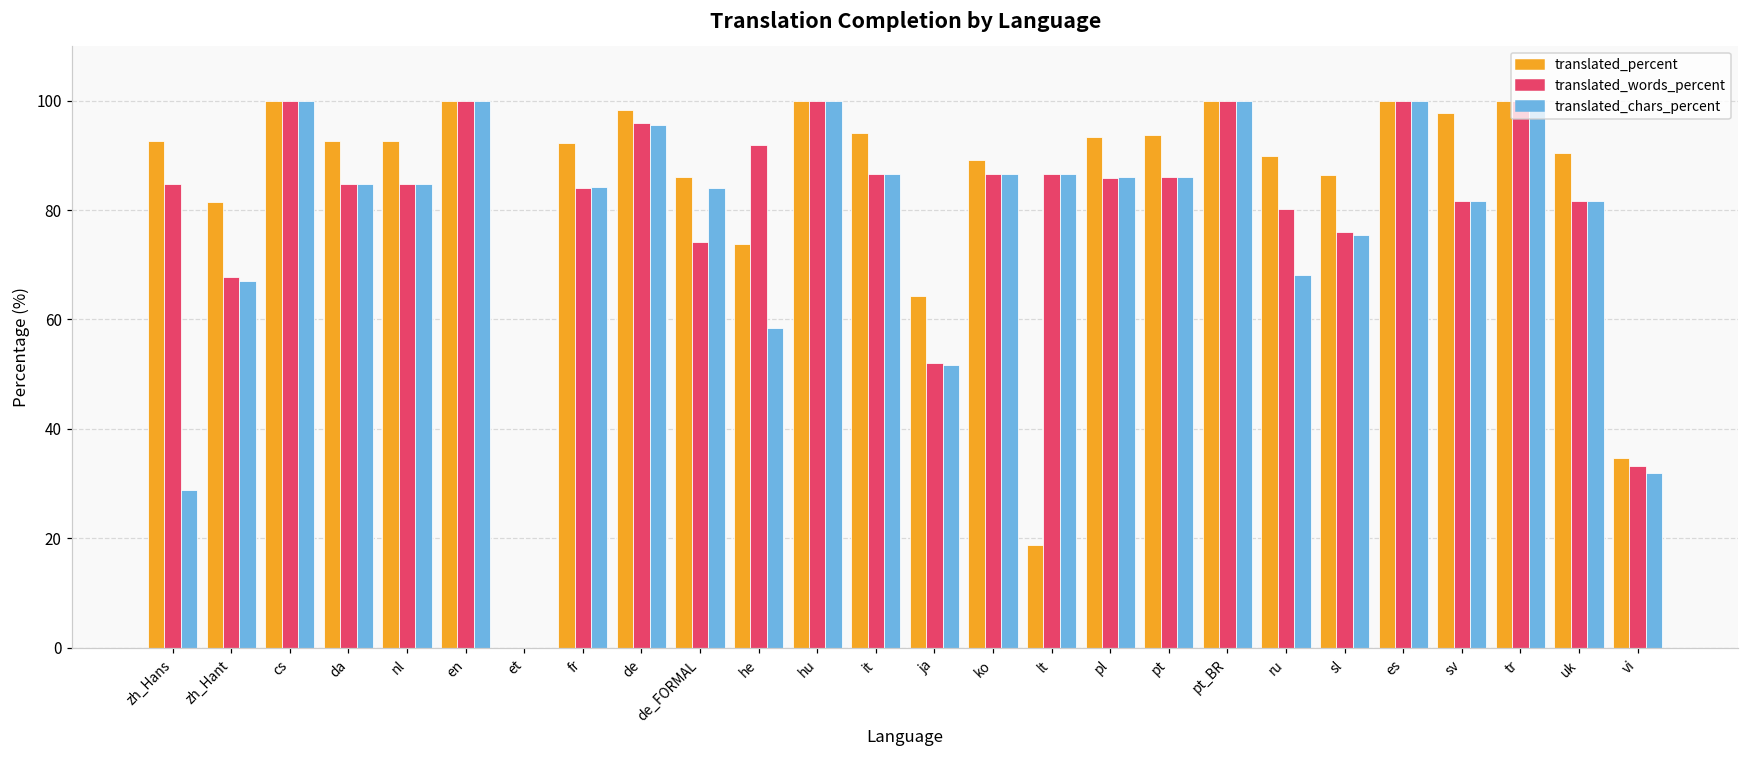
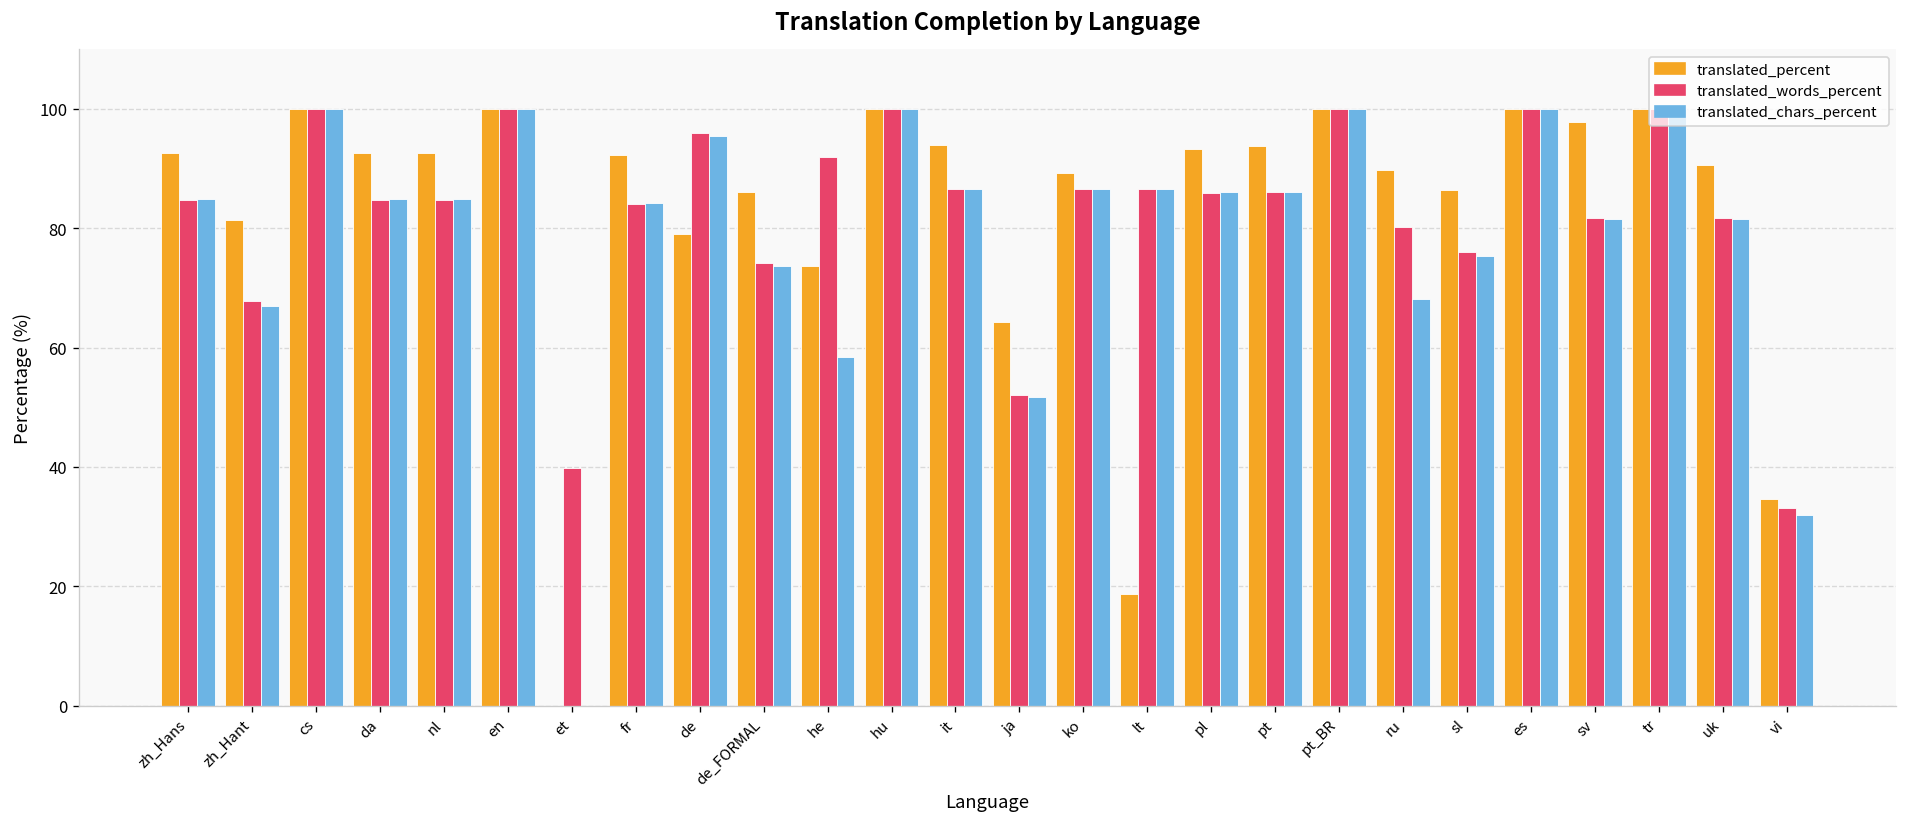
  {
    "translated_percent": {
      "zh_Hans": 93,
      "zh_Hant": 81,
      "cs": 100,
      "da": 93,
      "nl": 93,
      "en": 100,
      "et": 0,
      "fr": 92,
-     "de": 98,
+     "de": 79,
      "de_FORMAL": 86,
      "he": 74,
      "hu": 100,
      "it": 94,
      "ja": 64,
      "ko": 89,
      "lt": 19,
      "pl": 93,
      "pt": 94,
      "pt_BR": 100,
      "ru": 90,
      "sl": 86,
      "es": 100,
      "sv": 98,
      "tr": 100,
      "uk": 91,
      "vi": 35
    },
    "translated_words_percent": {
      "zh_Hans": 85,
      "zh_Hant": 68,
      "cs": 100,
      "da": 85,
      "nl": 85,
      "en": 100,
-     "et": 0,
+     "et": 40,
      "fr": 84,
      "de": 96,
      "de_FORMAL": 74,
      "he": 92,
      "hu": 100,
      "it": 87,
      "ja": 52,
      "ko": 87,
      "lt": 87,
      "pl": 86,
      "pt": 86,
      "pt_BR": 100,
      "ru": 80,
      "sl": 76,
      "es": 100,
      "sv": 82,
      "uk": 82,
      "vi": 33
    },
    "translated_chars_percent": {
-     "zh_Hans": 29,
+     "zh_Hans": 85,
      "zh_Hant": 67,
      "cs": 100,
      "da": 85,
      "nl": 85,
      "en": 100,
      "et": 0,
      "fr": 84,
      "de": 96,
-     "de_FORMAL": 84,
+     "de_FORMAL": 74,
      "he": 58,
      "hu": 100,
      "it": 87,
      "ja": 52,
      "ko": 87,
      "lt": 87,
      "pl": 86,
      "pt": 86,
      "pt_BR": 100,
      "ru": 68,
      "sl": 75,
      "es": 100,
      "sv": 82,
      "uk": 82,
      "vi": 32
    }
  }
